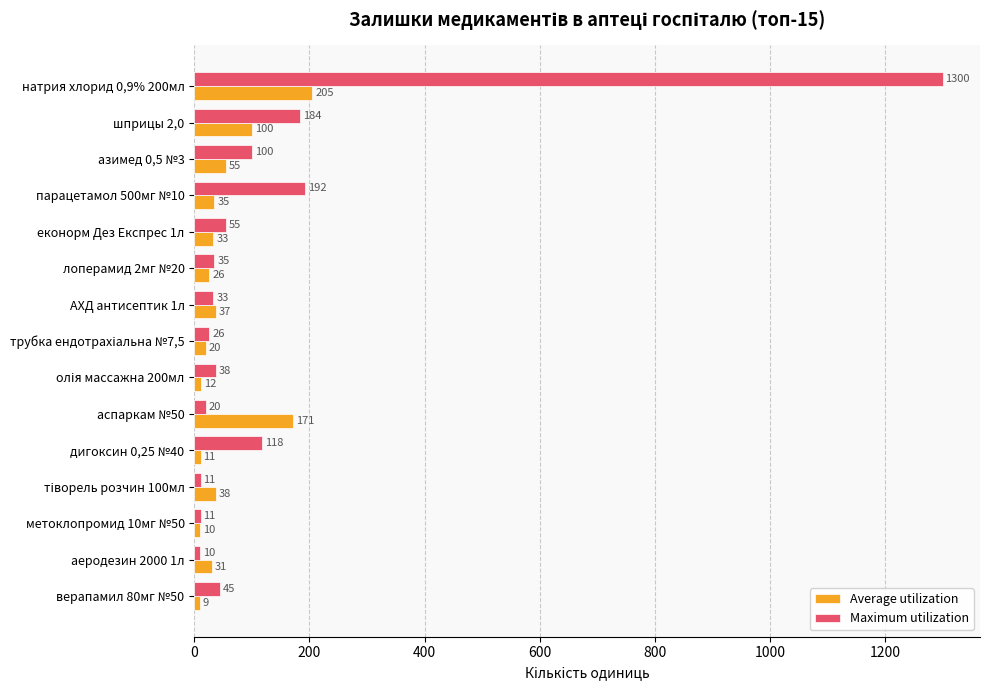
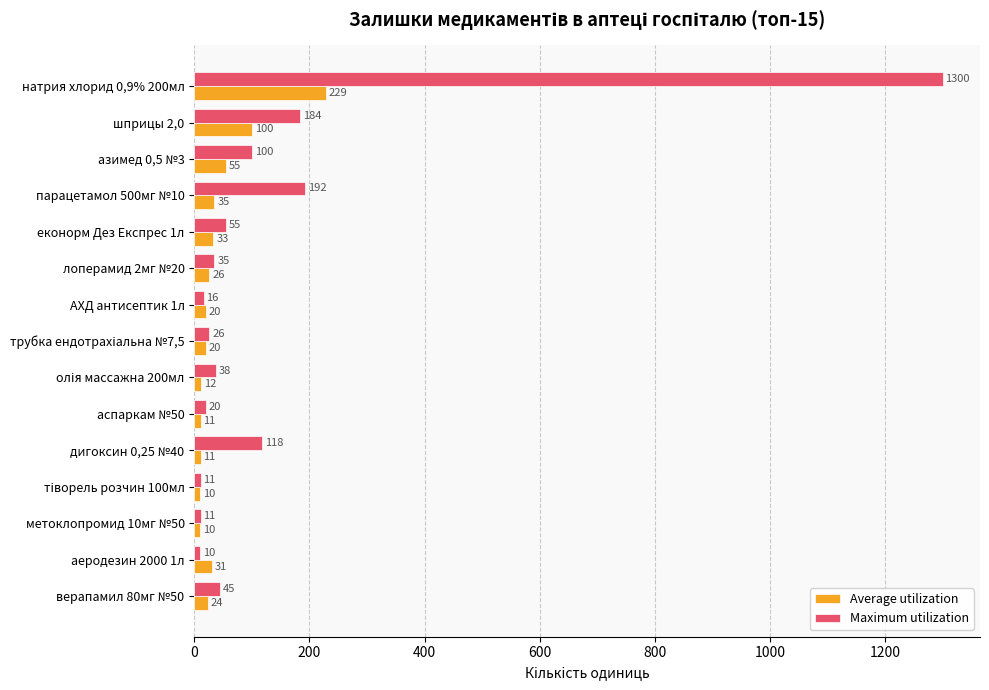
  {
    "Average utilization": {
-     "натрия хлорид 0,9% 200мл": 205,
+     "натрия хлорид 0,9% 200мл": 229,
      "шприцы 2,0": 100,
      "азимед 0,5 №3": 55,
      "парацетамол 500мг №10": 35,
      "еконорм Дез Експрес 1л": 33,
      "лоперамид 2мг №20": 26,
-     "АХД антисептик 1л": 37,
+     "АХД антисептик 1л": 20,
      "трубка ендотрахіальна №7,5": 20,
      "олія массажна 200мл": 12,
-     "аспаркам №50": 171,
+     "аспаркам №50": 11,
      "дигоксин 0,25 №40": 11,
-     "тіворель розчин 100мл": 38,
+     "тіворель розчин 100мл": 10,
      "метоклопромид 10мг №50": 10,
      "аеродезин 2000 1л": 31,
-     "верапамил 80мг №50": 9
+     "верапамил 80мг №50": 24
    },
    "Maximum utilization": {
      "натрия хлорид 0,9% 200мл": 1300,
      "шприцы 2,0": 184,
      "азимед 0,5 №3": 100,
      "парацетамол 500мг №10": 192,
      "еконорм Дез Експрес 1л": 55,
      "лоперамид 2мг №20": 35,
-     "АХД антисептик 1л": 33,
+     "АХД антисептик 1л": 16,
      "трубка ендотрахіальна №7,5": 26,
      "олія массажна 200мл": 38,
      "аспаркам №50": 20,
      "дигоксин 0,25 №40": 118,
      "тіворель розчин 100мл": 11,
      "метоклопромид 10мг №50": 11,
      "аеродезин 2000 1л": 10,
      "верапамил 80мг №50": 45
    }
  }
